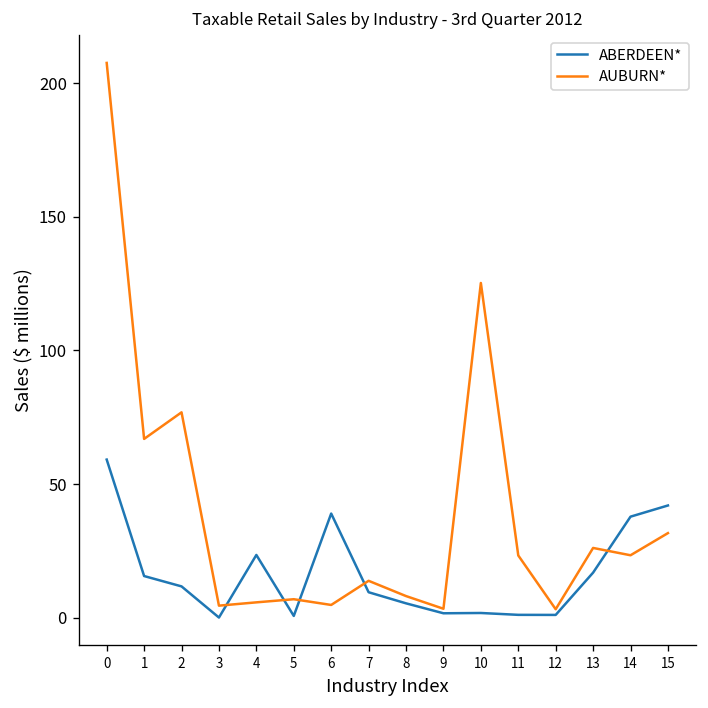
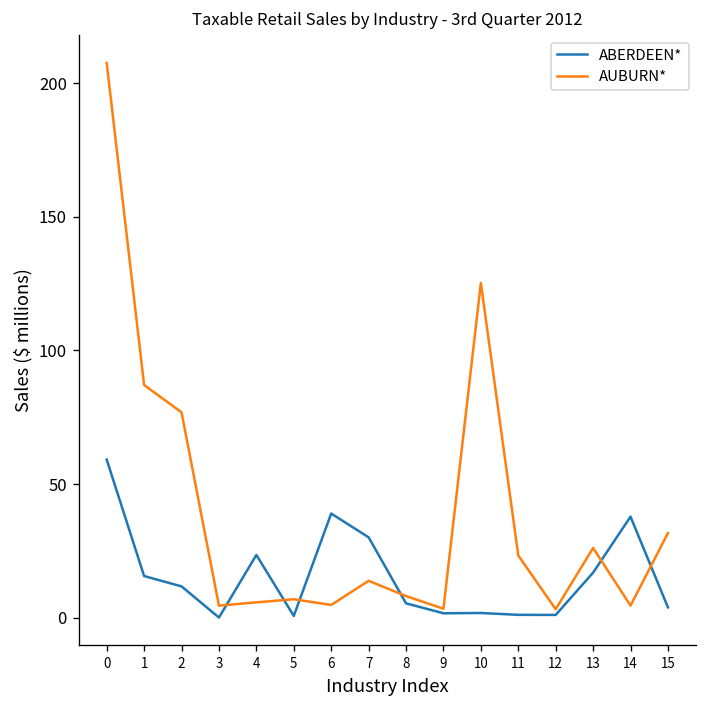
  {
    "ABERDEEN*": {
      "0": 59,
      "1": 16,
      "2": 12,
      "3": 0,
      "4": 23,
      "5": 1,
      "6": 39,
-     "7": 10,
+     "7": 30,
      "8": 5,
      "9": 2,
      "10": 2,
      "11": 1,
      "12": 1,
      "13": 17,
      "14": 38,
-     "15": 42
+     "15": 4
    },
    "AUBURN*": {
      "0": 208,
-     "1": 67,
+     "1": 87,
      "2": 77,
      "3": 4,
      "4": 6,
      "5": 7,
      "6": 5,
      "7": 14,
      "8": 8,
      "9": 3,
      "10": 125,
      "11": 23,
      "12": 3,
      "13": 26,
-     "14": 23,
+     "14": 5,
      "15": 32
    }
  }
